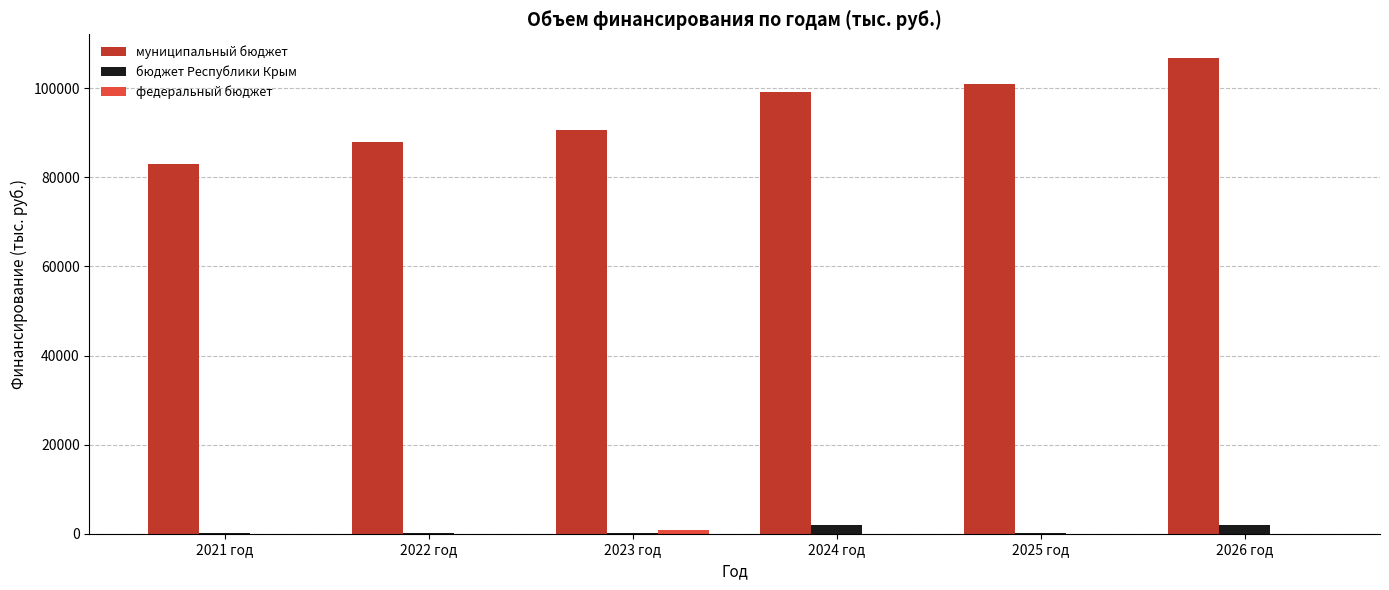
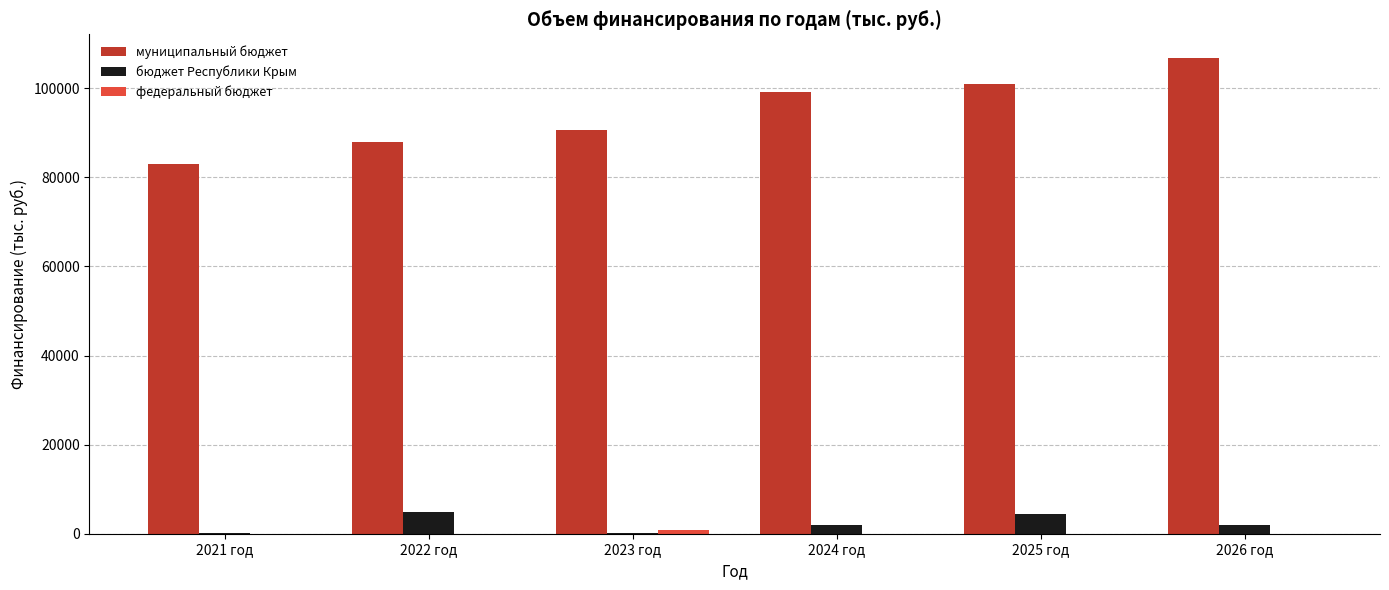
  {
    "бюджет Республики Крым": {
-     "2022 год": 0,
+     "2022 год": 5000,
      "2024 год": 2000,
-     "2025 год": 0,
+     "2025 год": 5000,
      "2026 год": 2000
    }
  }
